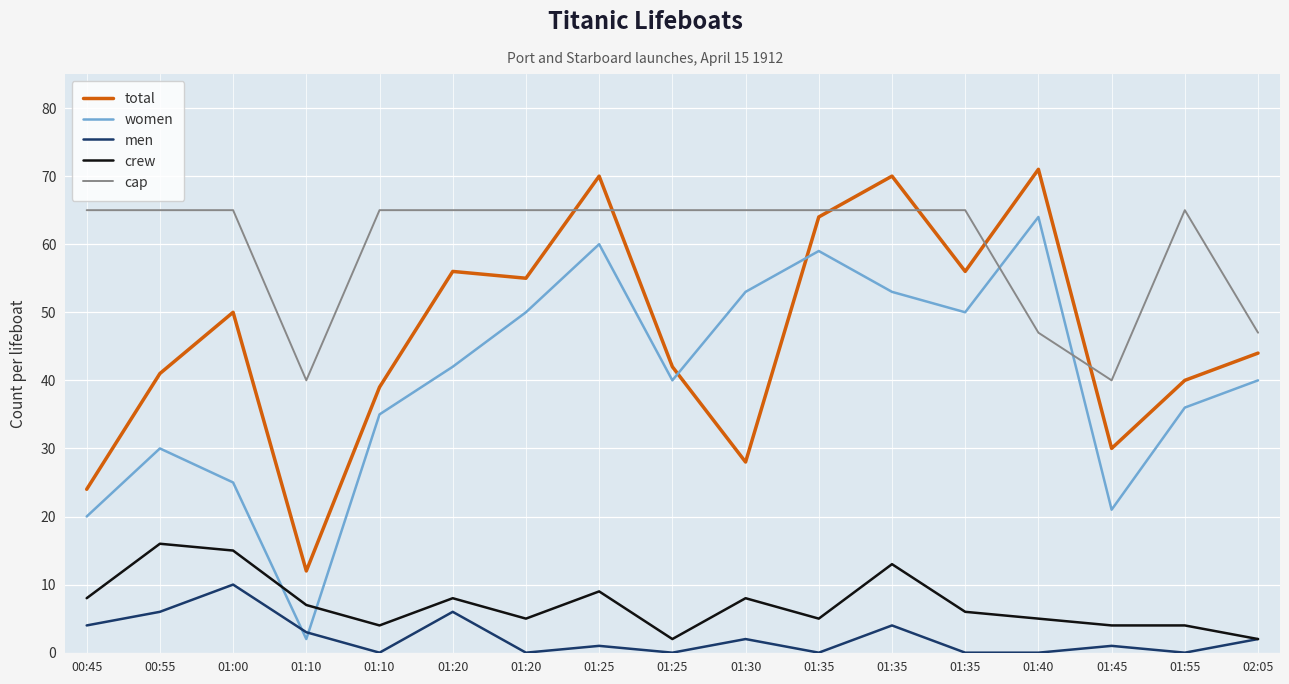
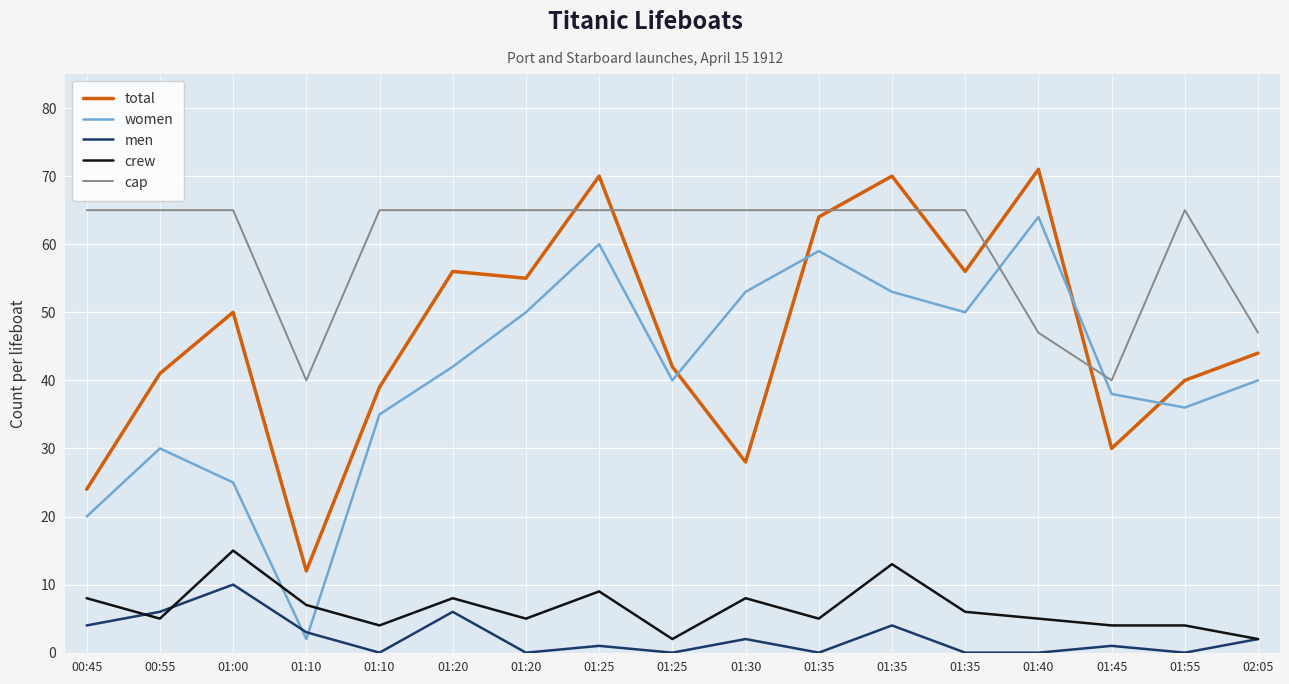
  {
    "total": {
      "00:45": 24,
      "00:55": 41,
      "01:00": 50,
      "01:30": 28,
      "01:40": 71,
      "01:45": 30,
      "01:55": 40,
      "02:05": 44
    },
    "women": {
      "00:45": 20,
      "00:55": 30,
      "01:00": 25,
      "01:30": 53,
      "01:40": 64,
-     "01:45": 21,
+     "01:45": 38,
      "01:55": 36,
      "02:05": 40
    },
    "men": {
      "00:45": 4,
      "00:55": 6,
      "01:00": 10,
      "01:30": 2,
      "01:40": 0,
      "01:45": 1,
      "01:55": 0
    },
    "crew": {
      "00:45": 8,
-     "00:55": 16,
+     "00:55": 5,
      "01:00": 15,
      "01:30": 8,
      "01:40": 5,
      "01:45": 4,
      "01:55": 4
    },
    "cap": {
      "00:45": 65,
      "00:55": 65,
      "01:00": 65,
      "01:30": 65,
      "01:40": 47,
      "01:45": 40,
      "01:55": 65,
      "02:05": 47
    }
  }
